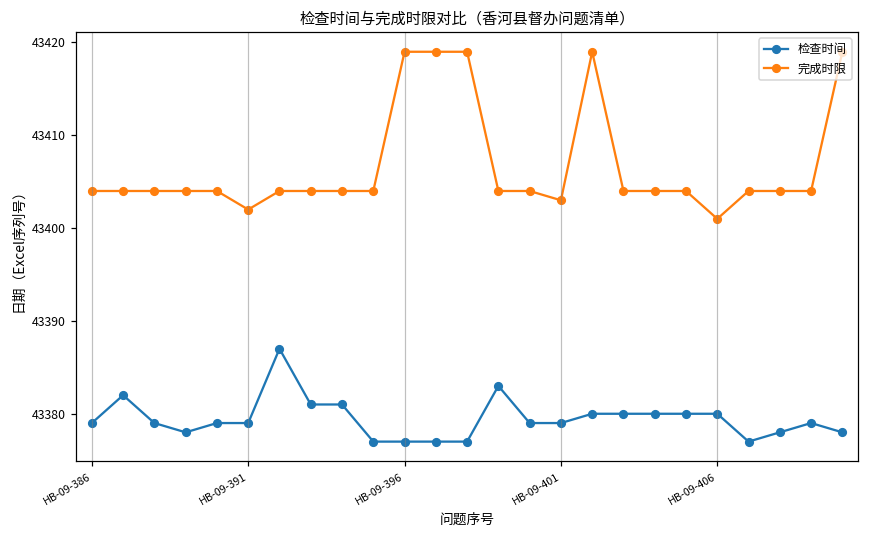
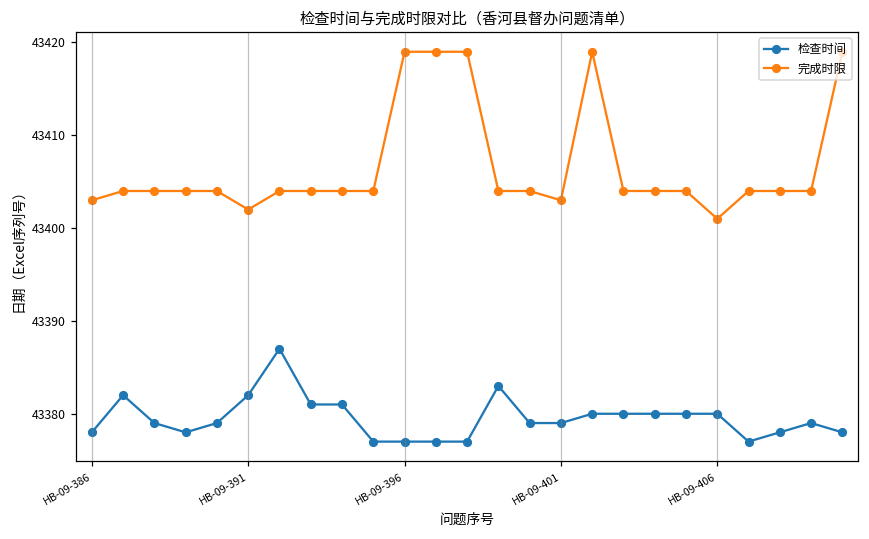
  {
    "检查时间": {
-     "HB-09-386": 43379,
-     "HB-09-391": 43379,
+     "HB-09-386": 43378,
+     "HB-09-391": 43382,
      "HB-09-396": 43377,
      "HB-09-401": 43379,
      "HB-09-406": 43380
    },
    "完成时限": {
-     "HB-09-386": 43404,
+     "HB-09-386": 43403,
      "HB-09-391": 43402,
      "HB-09-396": 43419,
      "HB-09-401": 43403,
      "HB-09-406": 43401
    }
  }
